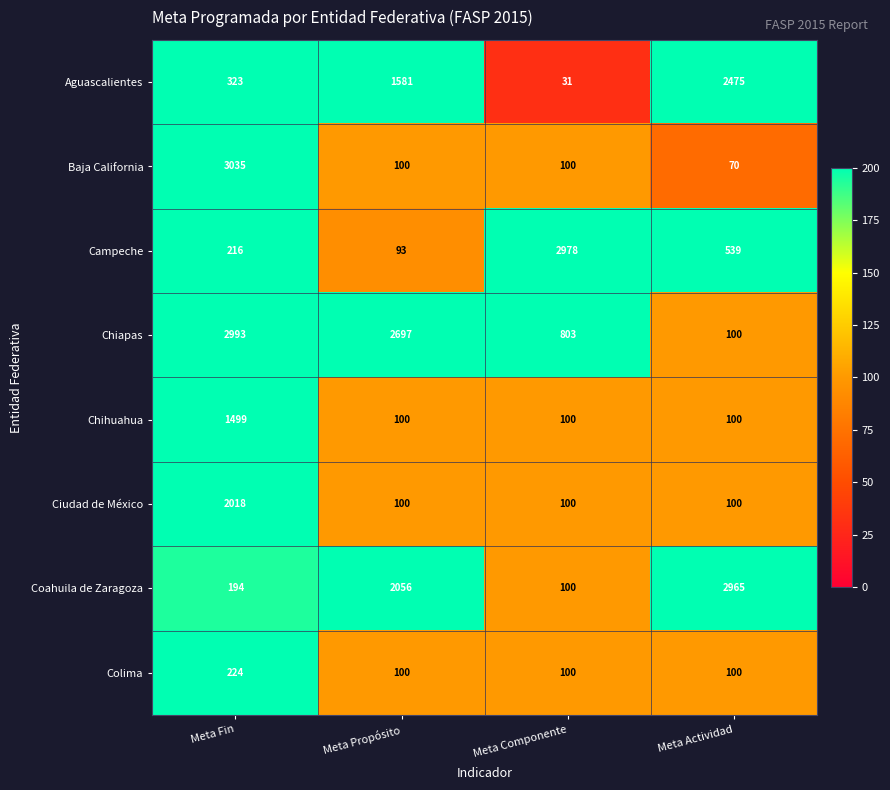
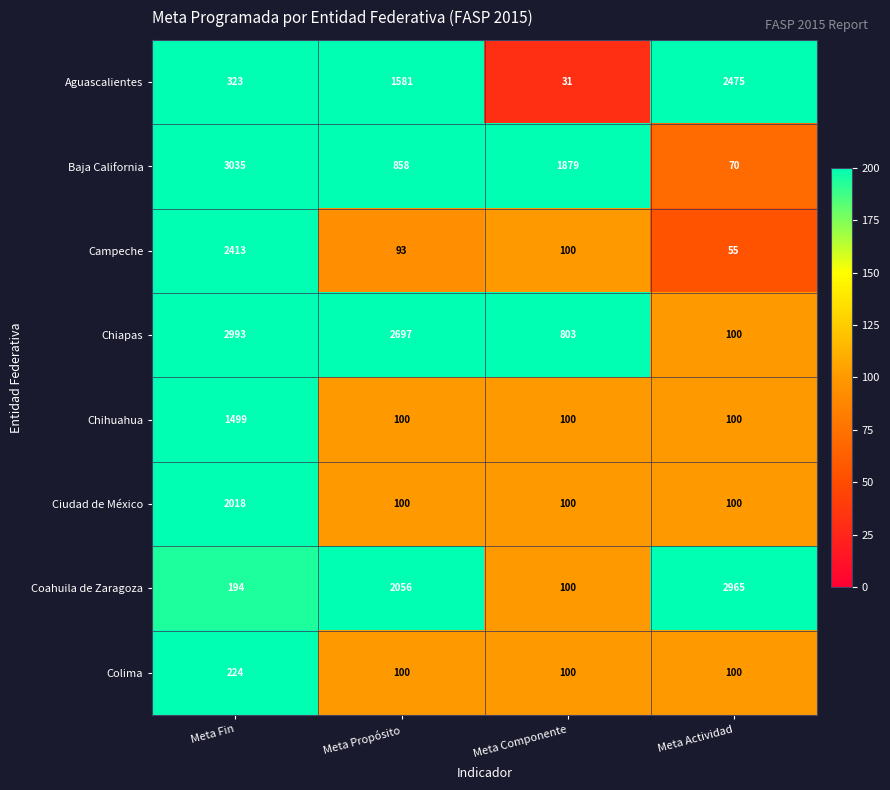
  {
    "Aguascalientes": {
      "Meta Fin": 323,
      "Meta Propósito": 1581,
      "Meta Componente": 31,
      "Meta Actividad": 2475
    },
    "Baja California": {
      "Meta Fin": 3035,
-     "Meta Propósito": 100,
-     "Meta Componente": 100,
+     "Meta Propósito": 858,
+     "Meta Componente": 1879,
      "Meta Actividad": 70
    },
    "Campeche": {
-     "Meta Fin": 216,
+     "Meta Fin": 2413,
      "Meta Propósito": 93,
-     "Meta Componente": 2978,
-     "Meta Actividad": 539
+     "Meta Componente": 100,
+     "Meta Actividad": 55
    },
    "Chiapas": {
      "Meta Fin": 2993,
      "Meta Propósito": 2697,
      "Meta Componente": 803,
      "Meta Actividad": 100
    },
    "Chihuahua": {
      "Meta Fin": 1499,
      "Meta Propósito": 100,
      "Meta Componente": 100,
      "Meta Actividad": 100
    },
    "Ciudad de México": {
      "Meta Fin": 2018,
      "Meta Propósito": 100,
      "Meta Componente": 100,
      "Meta Actividad": 100
    },
    "Coahuila de Zaragoza": {
      "Meta Fin": 194,
      "Meta Propósito": 2056,
      "Meta Componente": 100,
      "Meta Actividad": 2965
    },
    "Colima": {
      "Meta Fin": 224,
      "Meta Propósito": 100,
      "Meta Componente": 100,
      "Meta Actividad": 100
    }
  }
